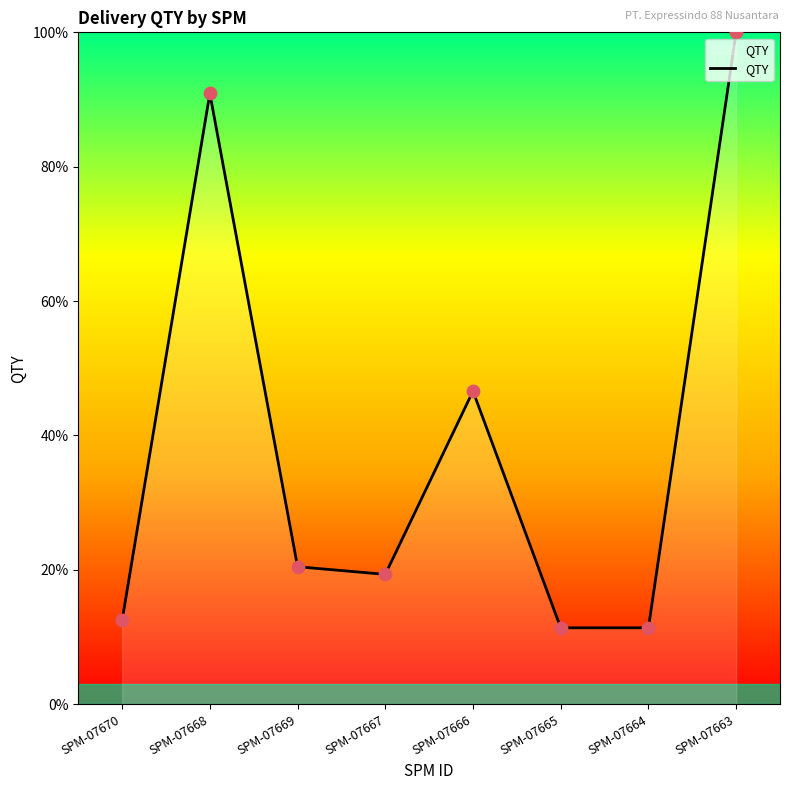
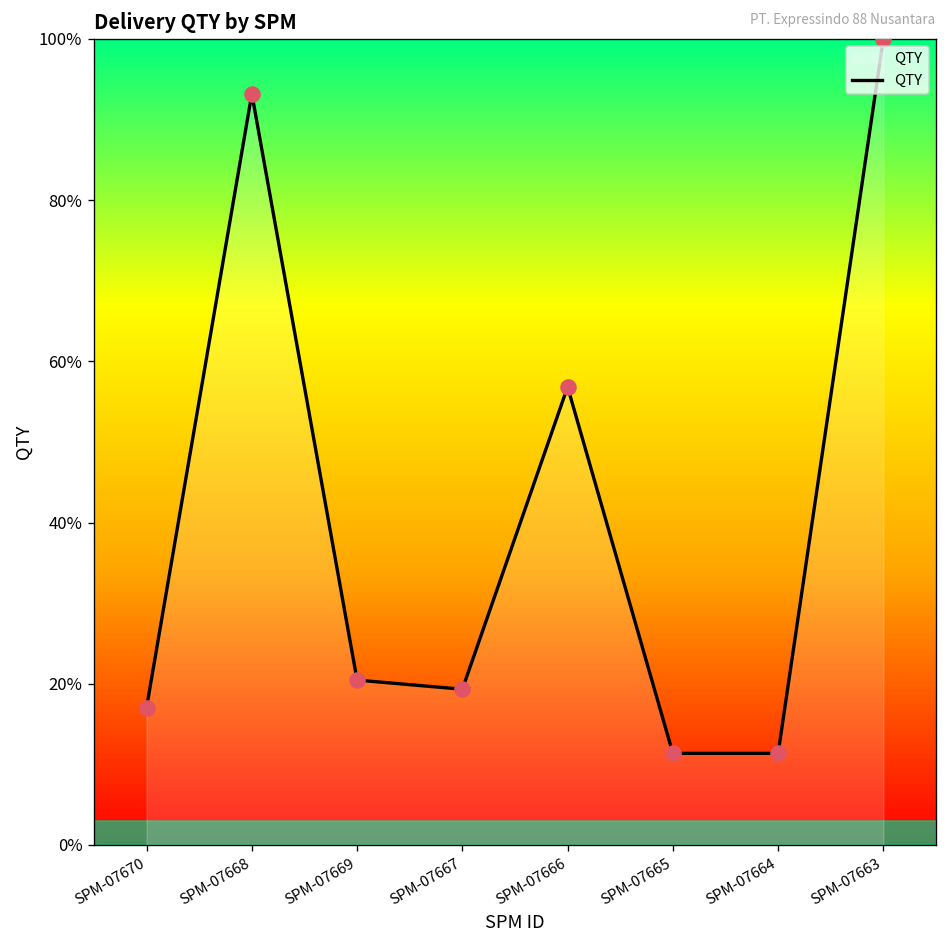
  {
-   "SPM-07670": "13%",
-   "SPM-07668": "91%",
+   "SPM-07670": "17%",
+   "SPM-07668": "93%",
    "SPM-07669": "20%",
    "SPM-07667": "19%",
-   "SPM-07666": "47%",
+   "SPM-07666": "57%",
    "SPM-07665": "11%",
    "SPM-07664": "11%",
    "SPM-07663": "100%"
  }
